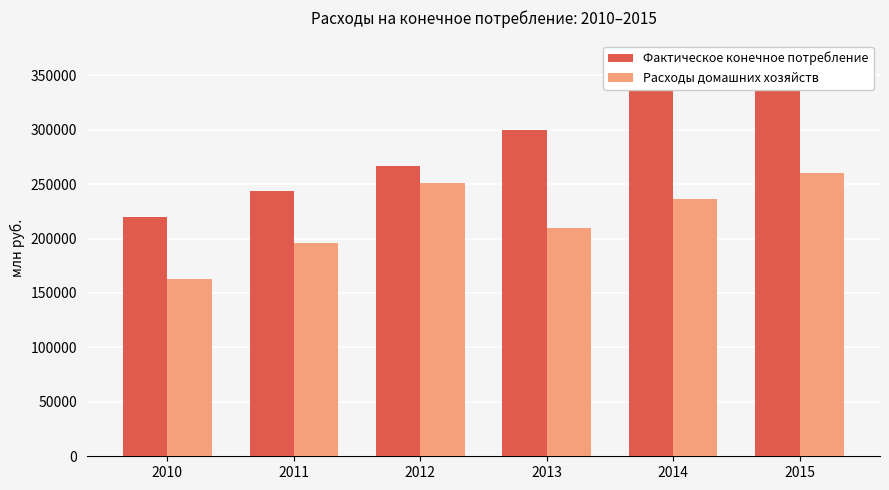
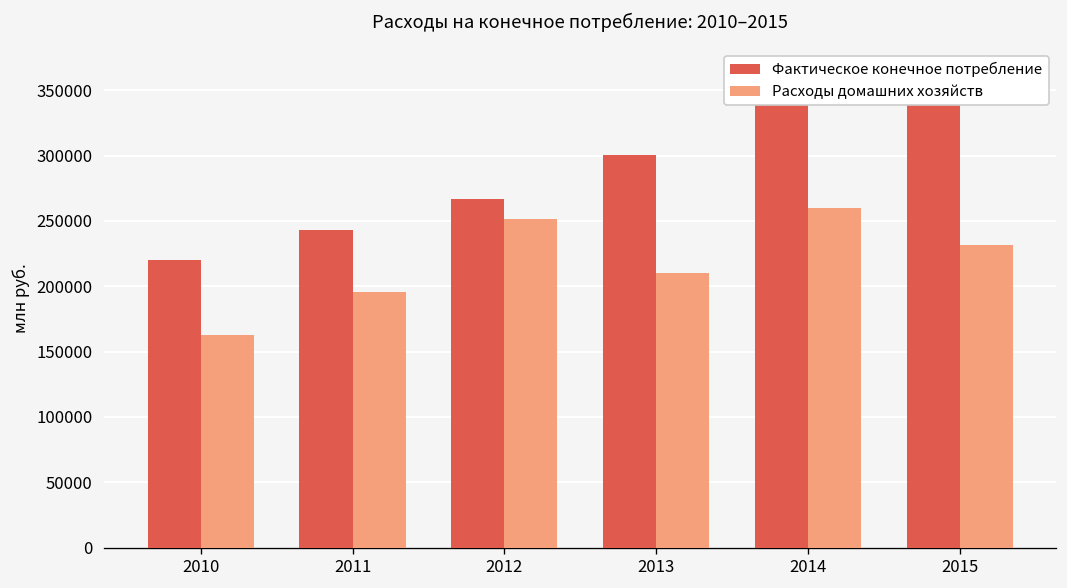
  {
    "Фактическое конечное потребление": {
      "2010": 220000,
      "2011": 243000,
      "2012": 267000,
      "2013": 300000
    },
    "Расходы домашних хозяйств": {
      "2010": 163000,
      "2011": 195000,
      "2012": 251000,
      "2013": 210000,
-     "2014": 236000,
-     "2015": 260000
+     "2014": 260000,
+     "2015": 232000
    }
  }
